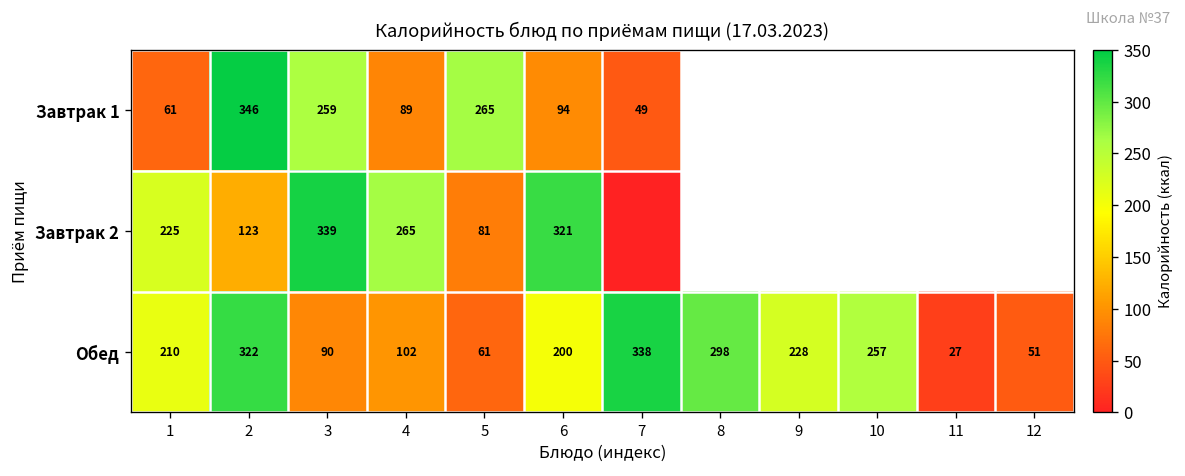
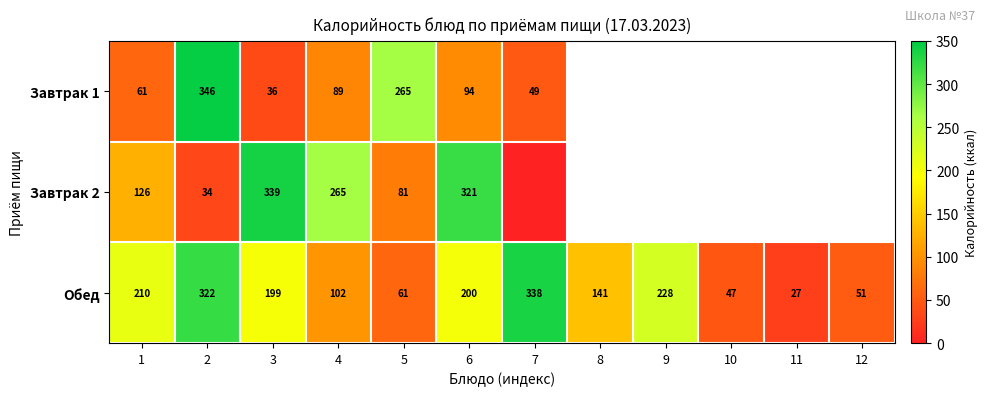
  {
    "Завтрак 1": {
      "1": 61,
      "2": 346,
-     "3": 259,
+     "3": 36,
      "4": 89,
      "5": 265,
      "6": 94,
      "7": 49
    },
    "Завтрак 2": {
-     "1": 225,
-     "2": 123,
+     "1": 126,
+     "2": 34,
      "3": 339,
      "4": 265,
      "5": 81,
      "6": 321
    },
    "Обед": {
      "1": 210,
      "2": 322,
-     "3": 90,
+     "3": 199,
      "4": 102,
      "5": 61,
      "6": 200,
      "7": 338,
-     "8": 298,
+     "8": 141,
      "9": 228,
-     "10": 257,
+     "10": 47,
      "11": 27,
      "12": 51
    }
  }
